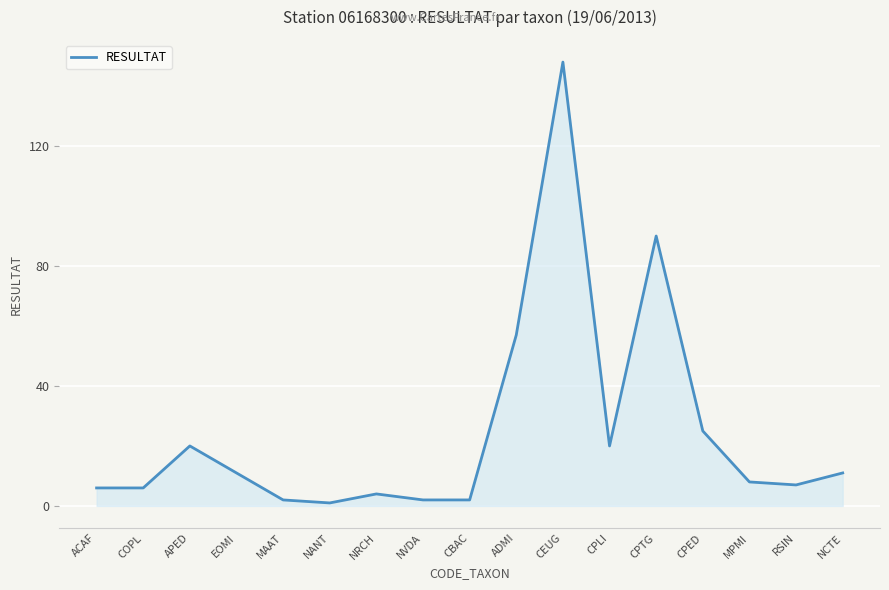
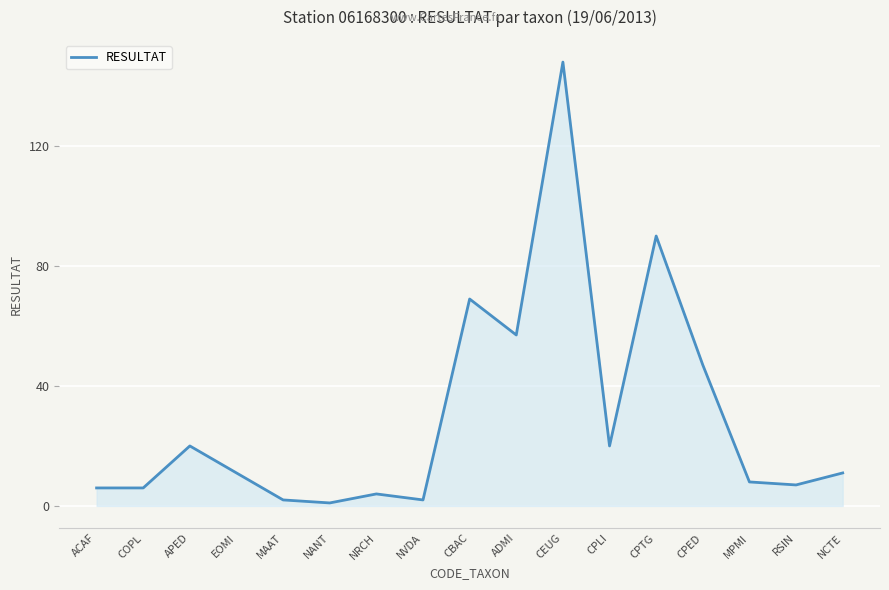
  {
    "ACAF": 6,
    "COPL": 6,
    "APED": 20,
    "EOMI": 11,
    "MAAT": 2,
    "NANT": 1,
    "NRCH": 4,
    "NVDA": 2,
-   "CBAC": 2,
+   "CBAC": 69,
    "ADMI": 57,
    "CEUG": 148,
    "CPLI": 20,
    "CPTG": 90,
-   "CPED": 25,
+   "CPED": 47,
    "MPMI": 8,
    "RSIN": 7,
    "NCTE": 11
  }
